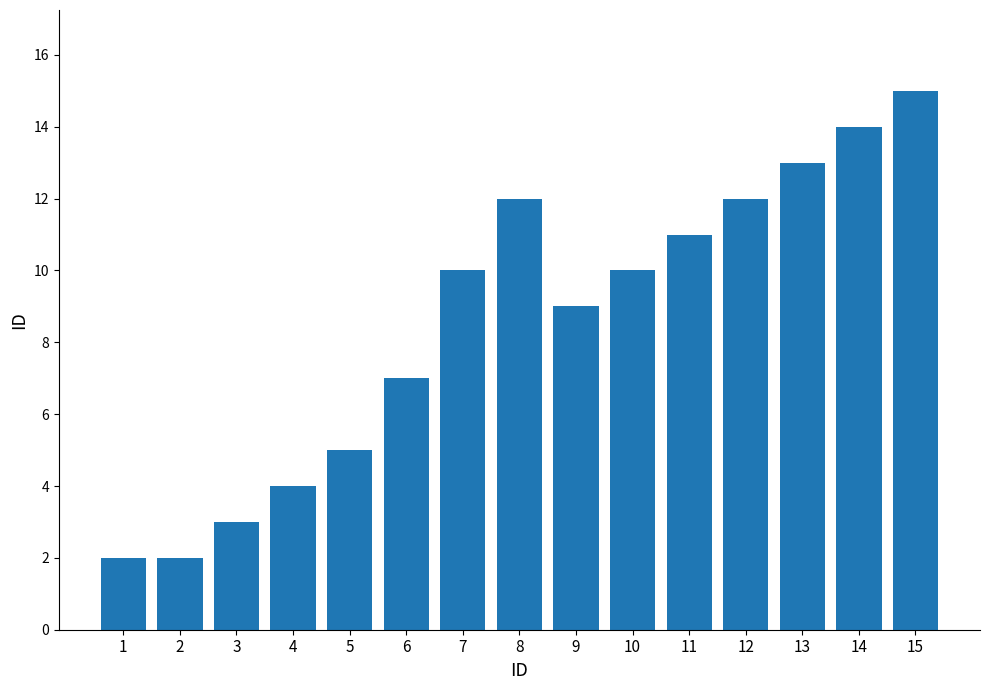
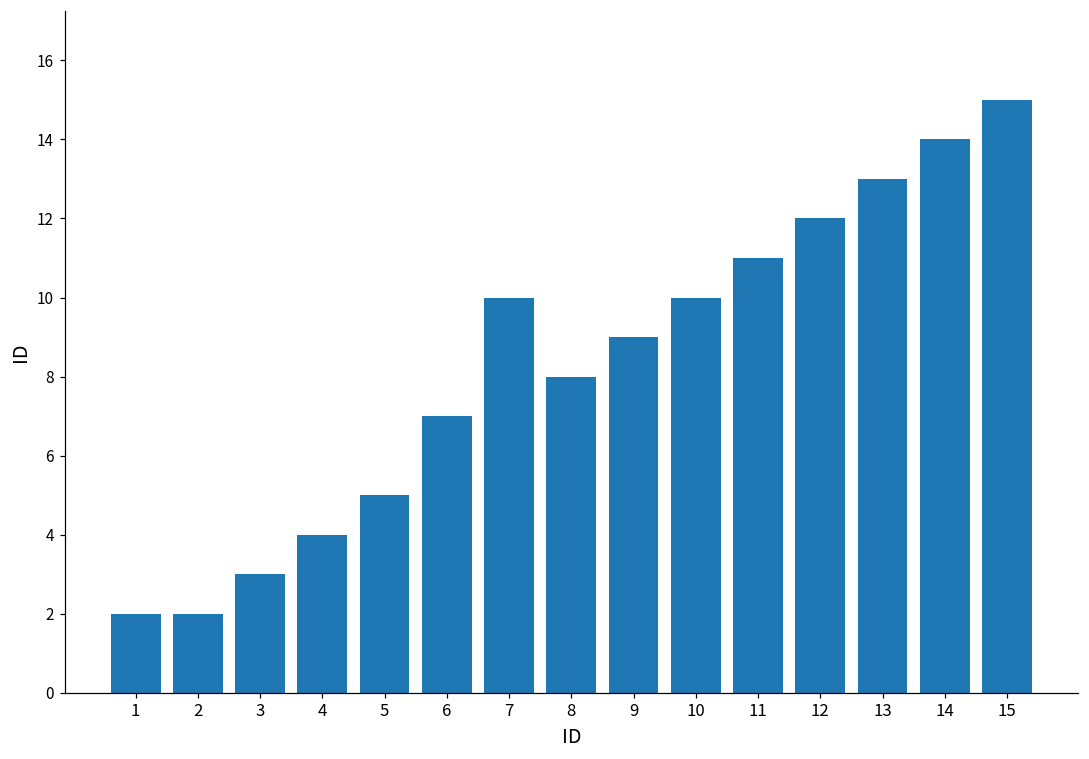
  {
    "1": 2,
    "2": 2,
    "3": 3,
    "4": 4,
    "5": 5,
    "6": 7,
    "7": 10,
-   "8": 12,
+   "8": 8,
    "9": 9,
    "10": 10,
    "11": 11,
    "12": 12,
    "13": 13,
    "14": 14,
    "15": 15
  }
